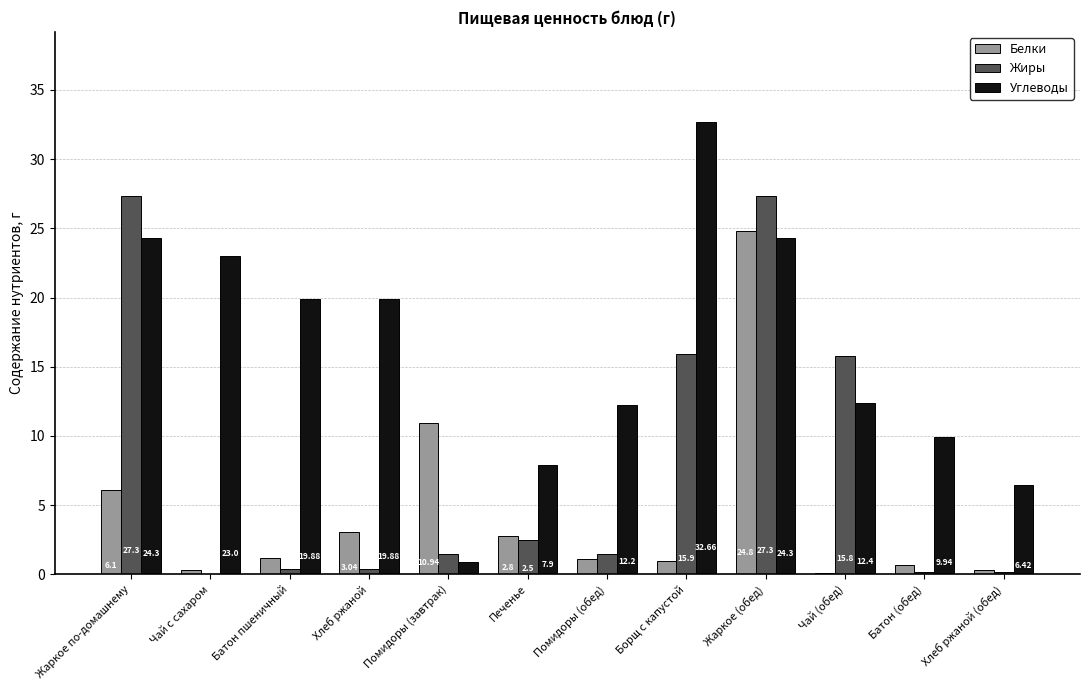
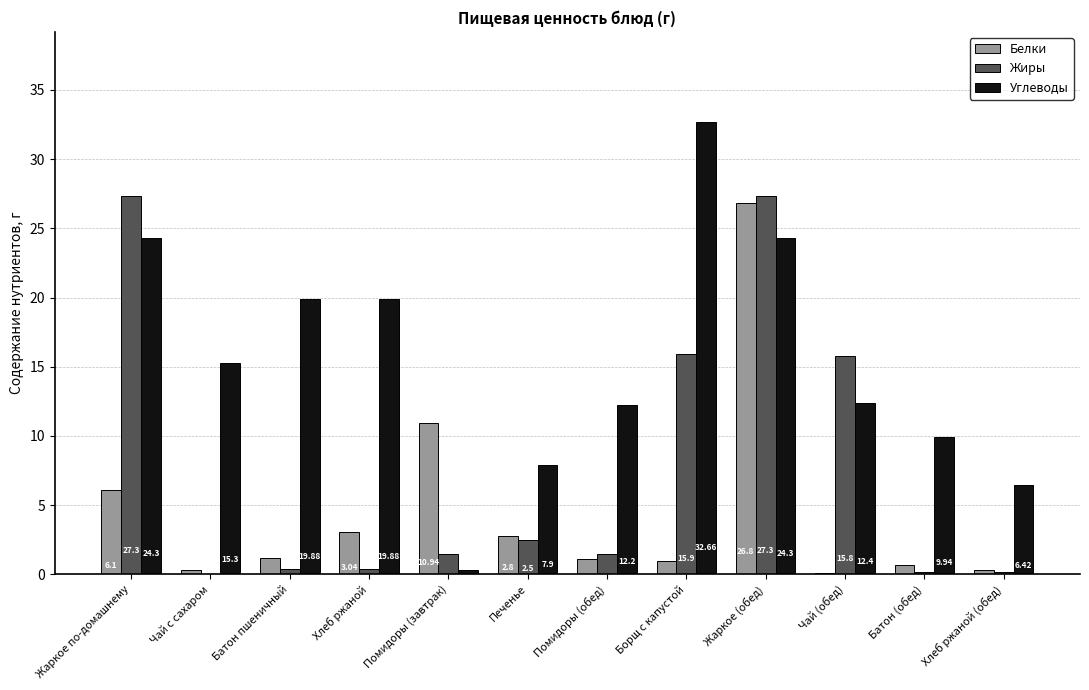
  {
    "Белки": {
      "Жаркое по-домашнему": 6.1,
      "Хлеб ржаной": 3.04,
      "Помидоры (завтрак)": 10.94,
      "Печенье": 2.8,
-     "Жаркое (обед)": 24.8
+     "Жаркое (обед)": 26.8
    },
    "Жиры": {
      "Жаркое по-домашнему": 27.3,
      "Печенье": 2.5,
      "Борщ с капустой": 15.9,
      "Жаркое (обед)": 27.3,
      "Чай (обед)": 15.8
    },
    "Углеводы": {
      "Жаркое по-домашнему": 24.3,
-     "Чай с сахаром": 23.0,
+     "Чай с сахаром": 15.3,
      "Батон пшеничный": 19.88,
      "Хлеб ржаной": 19.88,
-     "Помидоры (завтрак)": 0.9,
+     "Помидоры (завтрак)": 0.3,
      "Печенье": 7.9,
      "Помидоры (обед)": 12.2,
      "Борщ с капустой": 32.66,
      "Жаркое (обед)": 24.3,
      "Чай (обед)": 12.4,
      "Батон (обед)": 9.94,
      "Хлеб ржаной (обед)": 6.42
    }
  }
